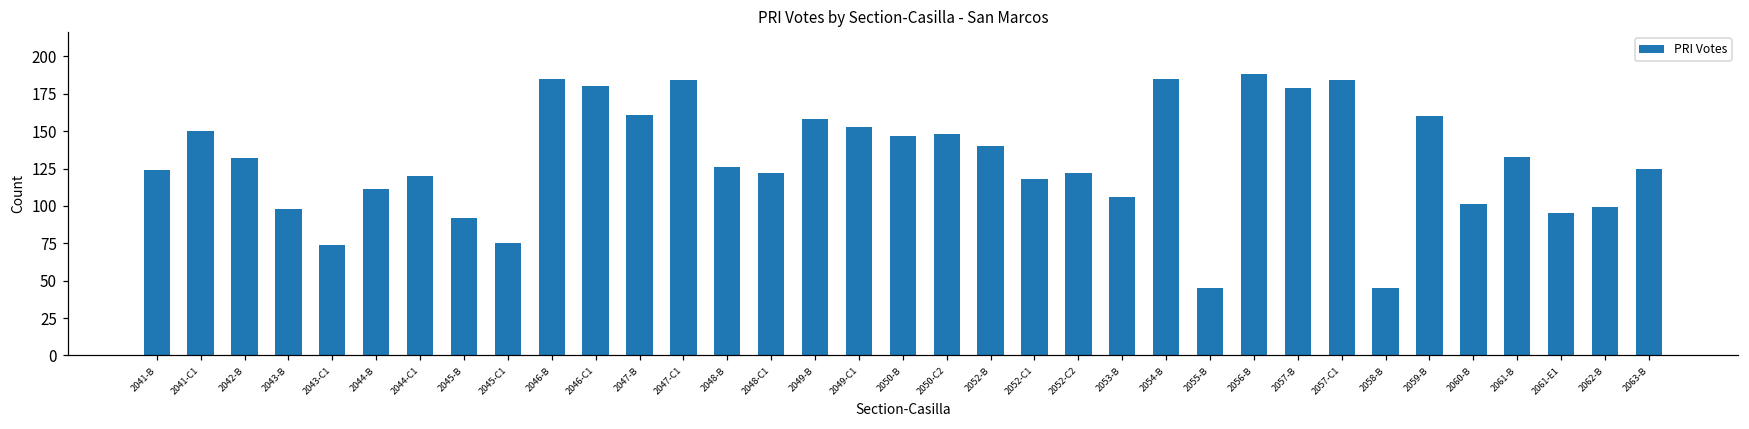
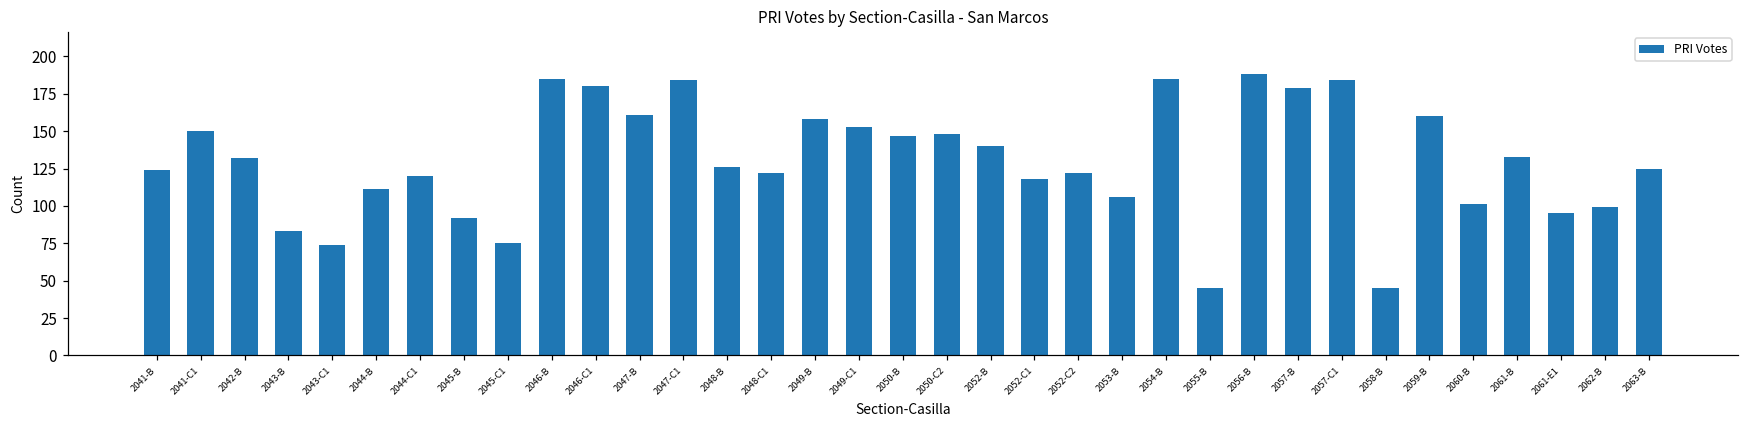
  {
    "2041-B": 124,
    "2041-C1": 150,
    "2042-B": 132,
-   "2043-B": 98,
+   "2043-B": 83,
    "2043-C1": 74,
    "2044-B": 111,
    "2044-C1": 120,
    "2045-B": 92,
    "2045-C1": 75,
    "2046-B": 185,
    "2046-C1": 180,
    "2047-B": 161,
    "2047-C1": 184,
    "2048-B": 126,
    "2048-C1": 122,
    "2049-B": 158,
    "2049-C1": 153,
    "2050-B": 147,
    "2050-C2": 148,
    "2052-B": 140,
    "2052-C1": 118,
    "2052-C2": 122,
    "2053-B": 106,
    "2054-B": 185,
    "2055-B": 45,
    "2056-B": 188,
    "2057-B": 179,
    "2057-C1": 184,
    "2058-B": 45,
    "2059-B": 160,
    "2060-B": 101,
    "2061-B": 133,
    "2061-E1": 95,
    "2062-B": 99,
    "2063-B": 125
  }
